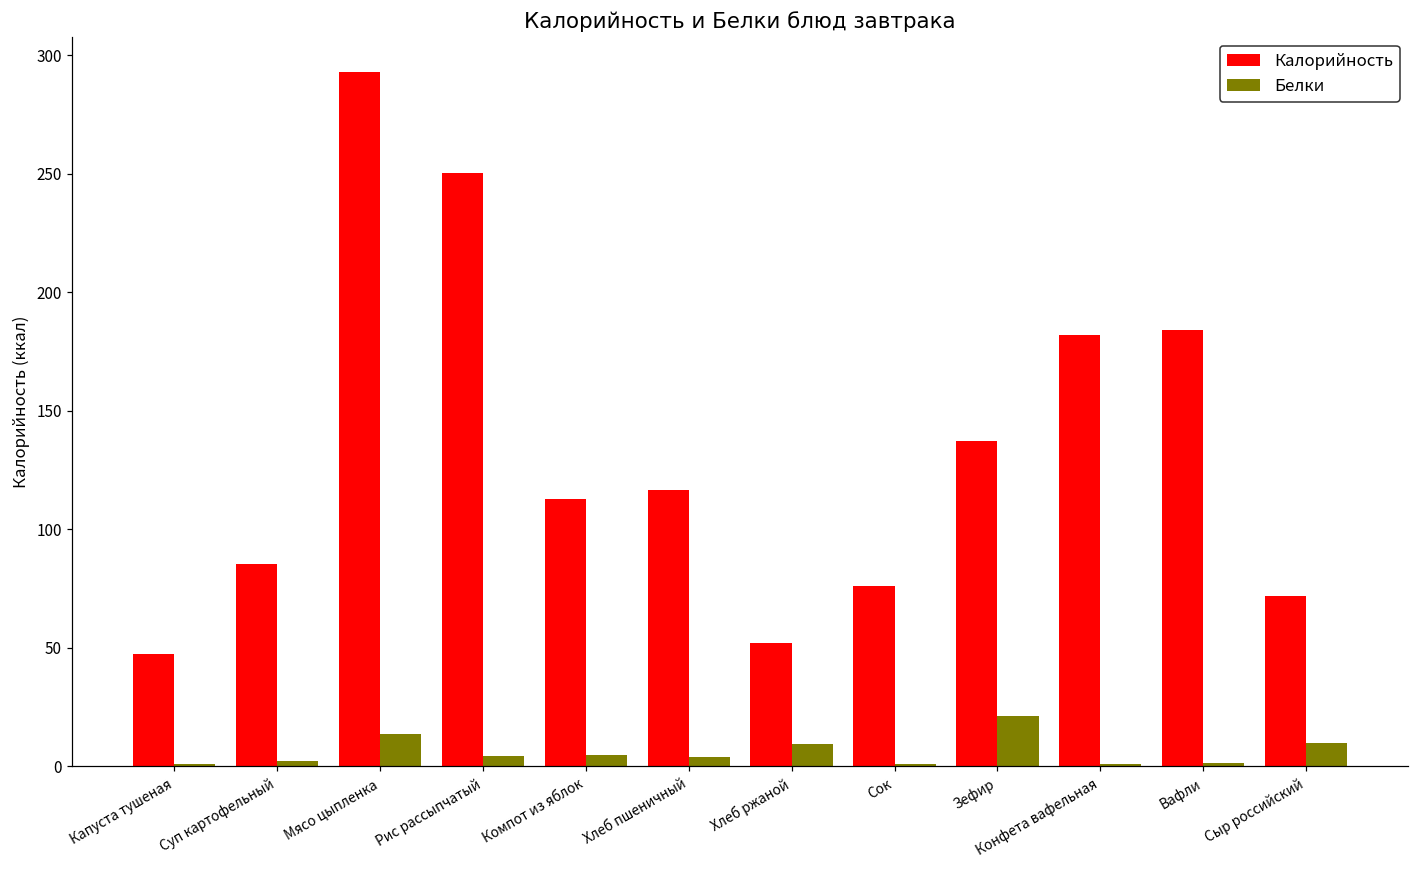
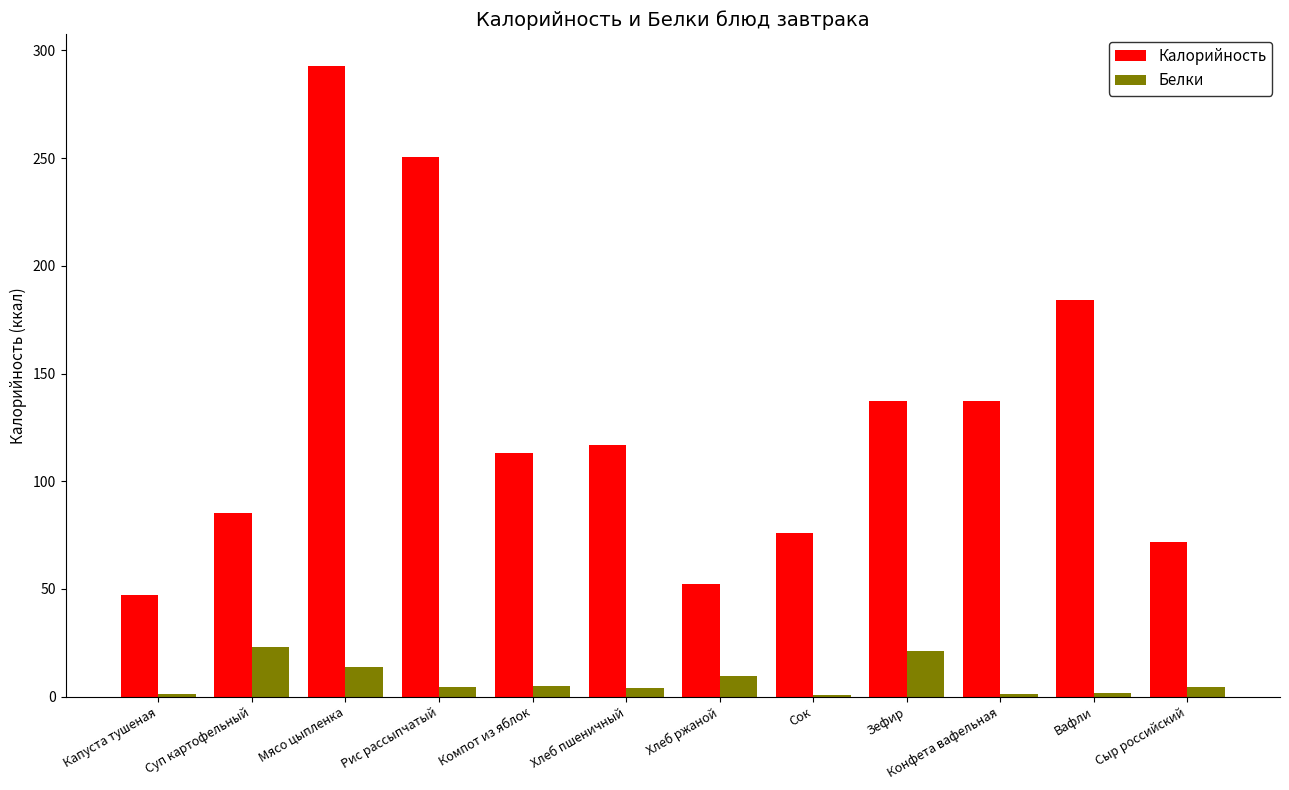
  {
    "Калорийность": {
      "Капуста тушеная": 47,
      "Суп картофельный": 85,
      "Мясо цыпленка": 293,
      "Рис рассыпчатый": 251,
      "Компот из яблок": 113,
      "Хлеб пшеничный": 117,
      "Хлеб ржаной": 52,
      "Сок": 76,
      "Зефир": 137,
-     "Конфета вафельная": 182,
+     "Конфета вафельная": 137,
      "Вафли": 184,
      "Сыр российский": 72
    },
    "Белки": {
-     "Суп картофельный": 2,
+     "Суп картофельный": 23,
      "Мясо цыпленка": 14,
      "Рис рассыпчатый": 4,
      "Компот из яблок": 5,
      "Хлеб пшеничный": 4,
      "Хлеб ржаной": 9,
      "Зефир": 21,
      "Конфета вафельная": 1,
      "Вафли": 2,
-     "Сыр российский": 10
+     "Сыр российский": 5
    }
  }
